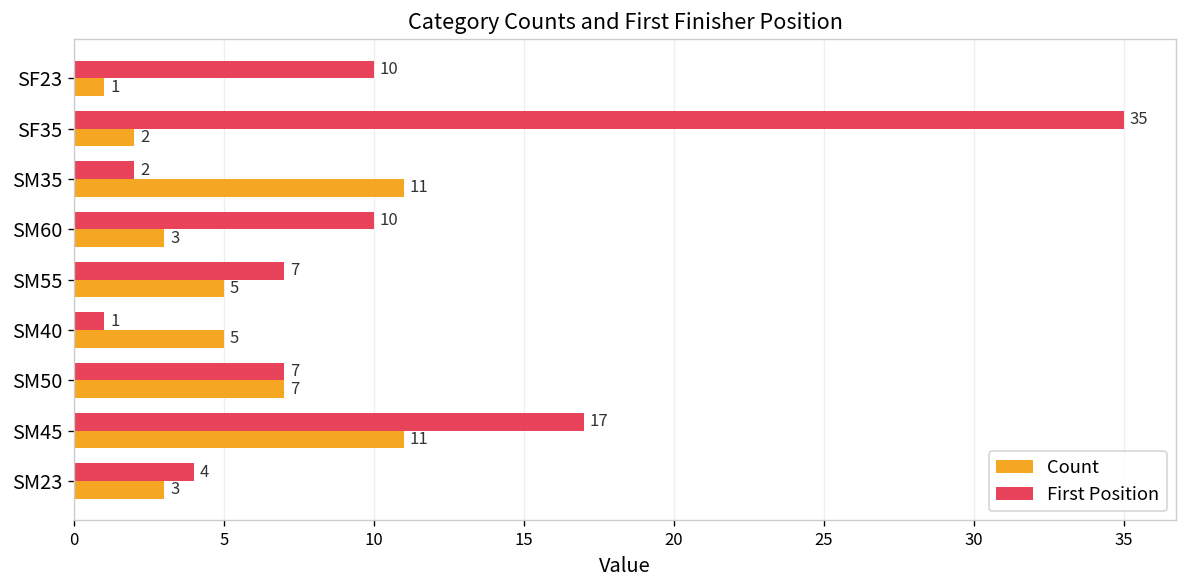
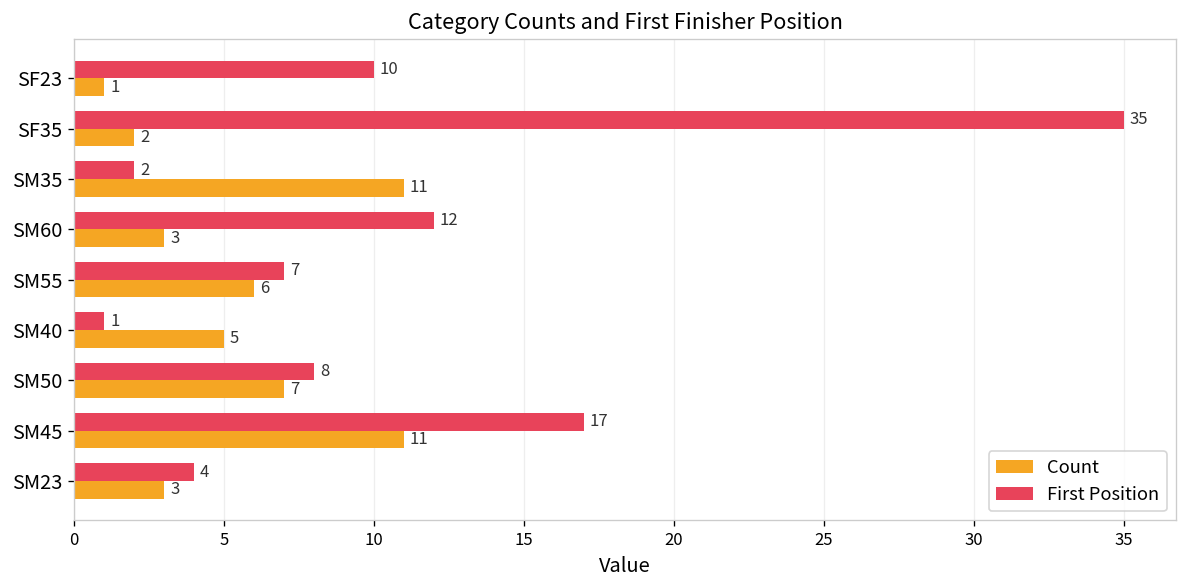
  {
    "Count": {
      "SF23": 1,
      "SF35": 2,
      "SM35": 11,
      "SM60": 3,
-     "SM55": 5,
+     "SM55": 6,
      "SM40": 5,
      "SM50": 7,
      "SM45": 11,
      "SM23": 3
    },
    "First Position": {
      "SF23": 10,
      "SF35": 35,
      "SM35": 2,
-     "SM60": 10,
+     "SM60": 12,
      "SM55": 7,
      "SM40": 1,
-     "SM50": 7,
+     "SM50": 8,
      "SM45": 17,
      "SM23": 4
    }
  }
